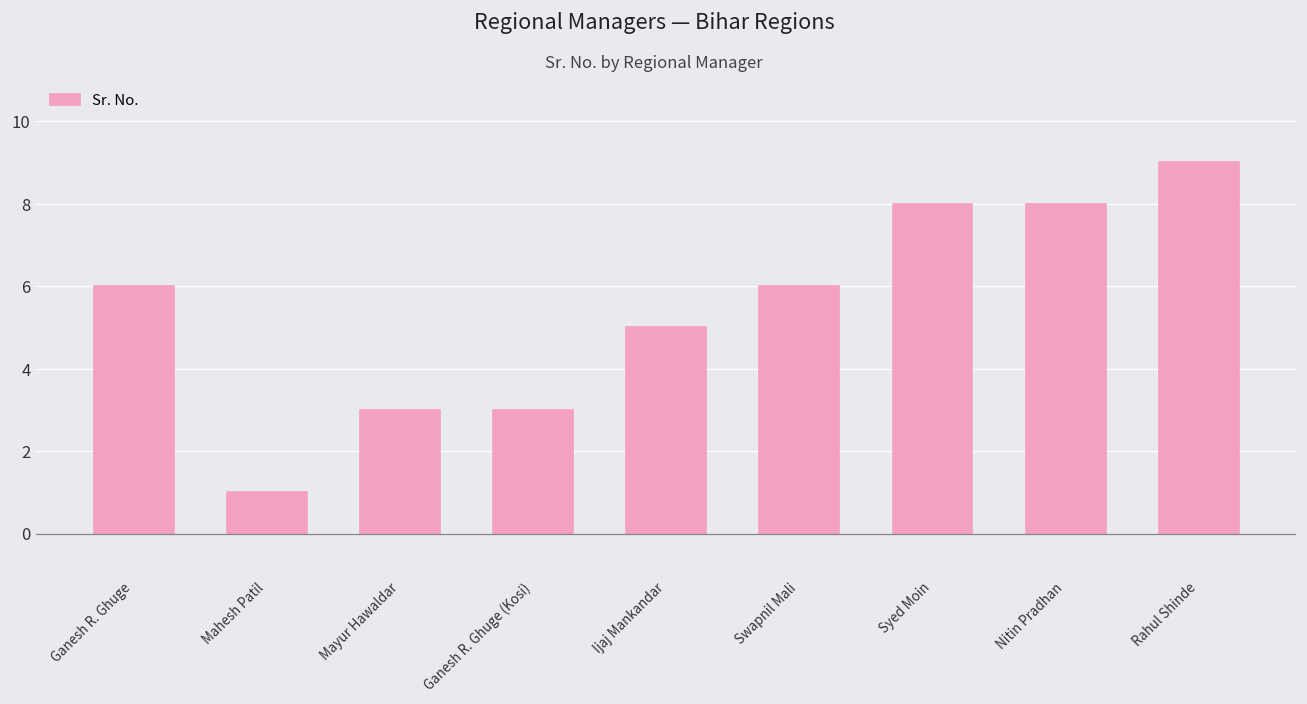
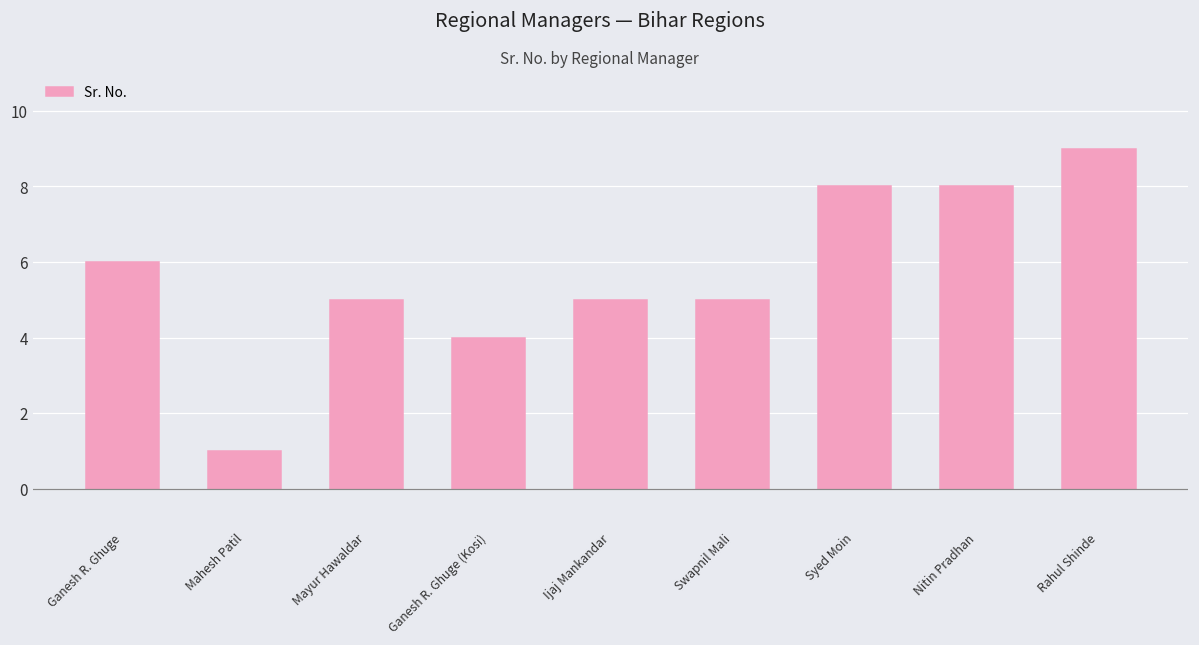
  {
    "Ganesh R. Ghuge": 6,
    "Mahesh Patil": 1,
-   "Mayur Hawaldar": 3,
-   "Ganesh R. Ghuge (Kosi)": 3,
+   "Mayur Hawaldar": 5,
+   "Ganesh R. Ghuge (Kosi)": 4,
    "Ijaj Mankandar": 5,
-   "Swapnil Mali": 6,
+   "Swapnil Mali": 5,
    "Syed Moin": 8,
    "Nitin Pradhan": 8,
    "Rahul Shinde": 9
  }
